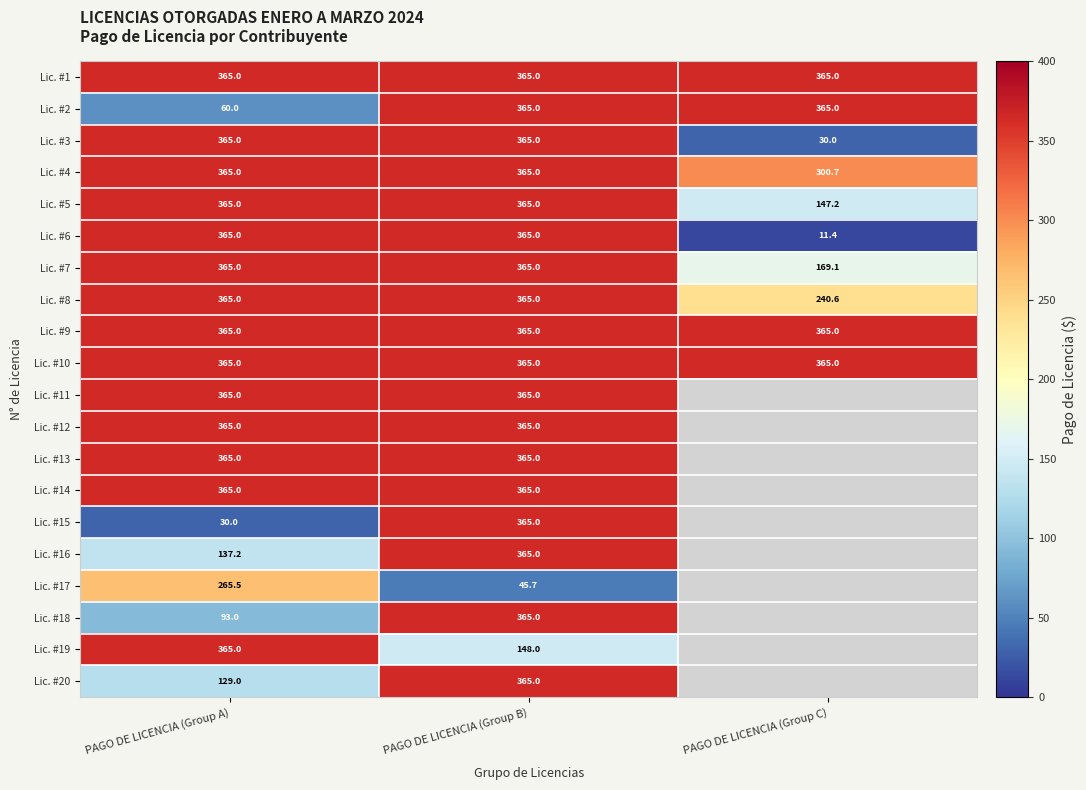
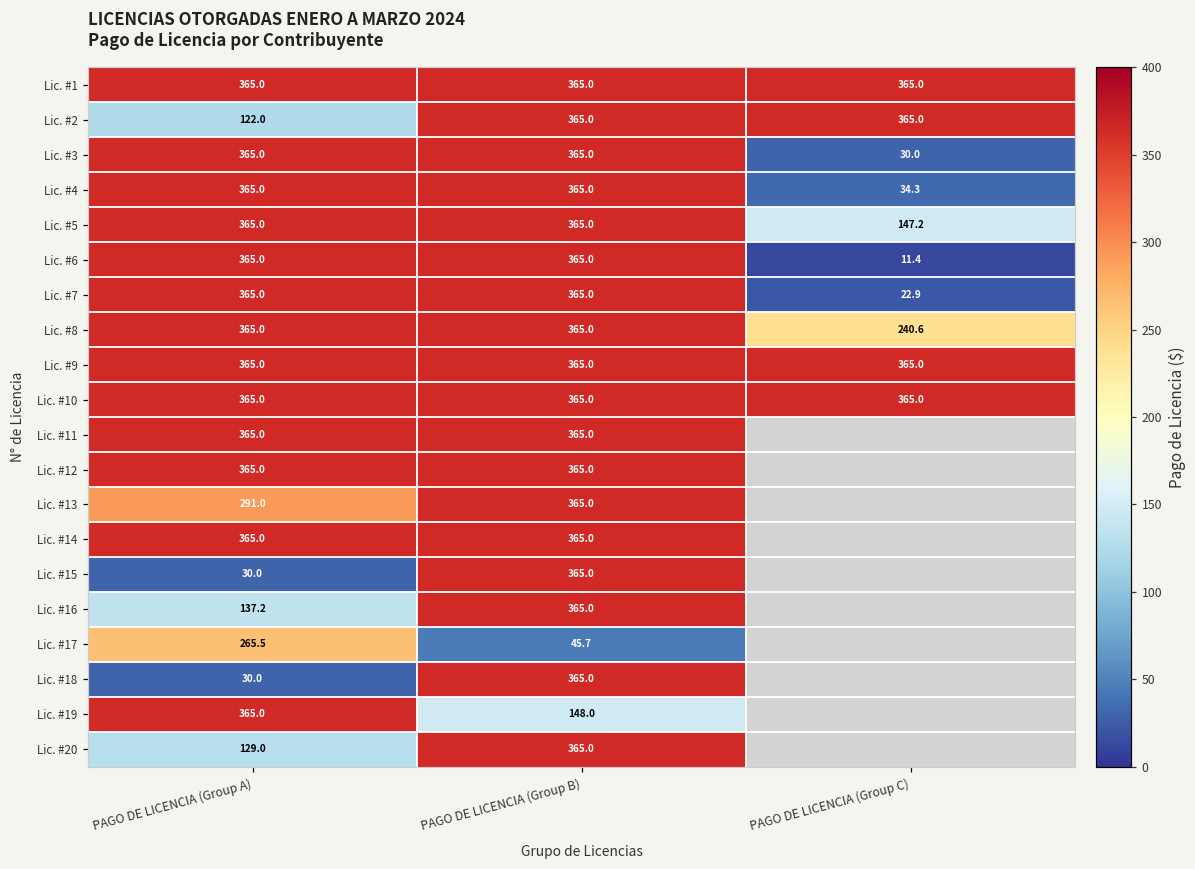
  {
    "Lic. #1": {
      "PAGO DE LICENCIA (Group A)": 365.0,
      "PAGO DE LICENCIA (Group B)": 365.0,
      "PAGO DE LICENCIA (Group C)": 365.0
    },
    "Lic. #2": {
-     "PAGO DE LICENCIA (Group A)": 60.0,
+     "PAGO DE LICENCIA (Group A)": 122.0,
      "PAGO DE LICENCIA (Group B)": 365.0,
      "PAGO DE LICENCIA (Group C)": 365.0
    },
    "Lic. #3": {
      "PAGO DE LICENCIA (Group A)": 365.0,
      "PAGO DE LICENCIA (Group B)": 365.0,
      "PAGO DE LICENCIA (Group C)": 30.0
    },
    "Lic. #4": {
      "PAGO DE LICENCIA (Group A)": 365.0,
      "PAGO DE LICENCIA (Group B)": 365.0,
-     "PAGO DE LICENCIA (Group C)": 300.7
+     "PAGO DE LICENCIA (Group C)": 34.3
    },
    "Lic. #5": {
      "PAGO DE LICENCIA (Group A)": 365.0,
      "PAGO DE LICENCIA (Group B)": 365.0,
      "PAGO DE LICENCIA (Group C)": 147.2
    },
    "Lic. #6": {
      "PAGO DE LICENCIA (Group A)": 365.0,
      "PAGO DE LICENCIA (Group B)": 365.0,
      "PAGO DE LICENCIA (Group C)": 11.4
    },
    "Lic. #7": {
      "PAGO DE LICENCIA (Group A)": 365.0,
      "PAGO DE LICENCIA (Group B)": 365.0,
-     "PAGO DE LICENCIA (Group C)": 169.1
+     "PAGO DE LICENCIA (Group C)": 22.9
    },
    "Lic. #8": {
      "PAGO DE LICENCIA (Group A)": 365.0,
      "PAGO DE LICENCIA (Group B)": 365.0,
      "PAGO DE LICENCIA (Group C)": 240.6
    },
    "Lic. #9": {
      "PAGO DE LICENCIA (Group A)": 365.0,
      "PAGO DE LICENCIA (Group B)": 365.0,
      "PAGO DE LICENCIA (Group C)": 365.0
    },
    "Lic. #10": {
      "PAGO DE LICENCIA (Group A)": 365.0,
      "PAGO DE LICENCIA (Group B)": 365.0,
      "PAGO DE LICENCIA (Group C)": 365.0
    },
    "Lic. #11": {
      "PAGO DE LICENCIA (Group A)": 365.0,
      "PAGO DE LICENCIA (Group B)": 365.0
    },
    "Lic. #12": {
      "PAGO DE LICENCIA (Group A)": 365.0,
      "PAGO DE LICENCIA (Group B)": 365.0
    },
    "Lic. #13": {
-     "PAGO DE LICENCIA (Group A)": 365.0,
+     "PAGO DE LICENCIA (Group A)": 291.0,
      "PAGO DE LICENCIA (Group B)": 365.0
    },
    "Lic. #14": {
      "PAGO DE LICENCIA (Group A)": 365.0,
      "PAGO DE LICENCIA (Group B)": 365.0
    },
    "Lic. #15": {
      "PAGO DE LICENCIA (Group A)": 30.0,
      "PAGO DE LICENCIA (Group B)": 365.0
    },
    "Lic. #16": {
      "PAGO DE LICENCIA (Group A)": 137.2,
      "PAGO DE LICENCIA (Group B)": 365.0
    },
    "Lic. #17": {
      "PAGO DE LICENCIA (Group A)": 265.5,
      "PAGO DE LICENCIA (Group B)": 45.7
    },
    "Lic. #18": {
-     "PAGO DE LICENCIA (Group A)": 93.0,
+     "PAGO DE LICENCIA (Group A)": 30.0,
      "PAGO DE LICENCIA (Group B)": 365.0
    },
    "Lic. #19": {
      "PAGO DE LICENCIA (Group A)": 365.0,
      "PAGO DE LICENCIA (Group B)": 148.0
    },
    "Lic. #20": {
      "PAGO DE LICENCIA (Group A)": 129.0,
      "PAGO DE LICENCIA (Group B)": 365.0
    }
  }
